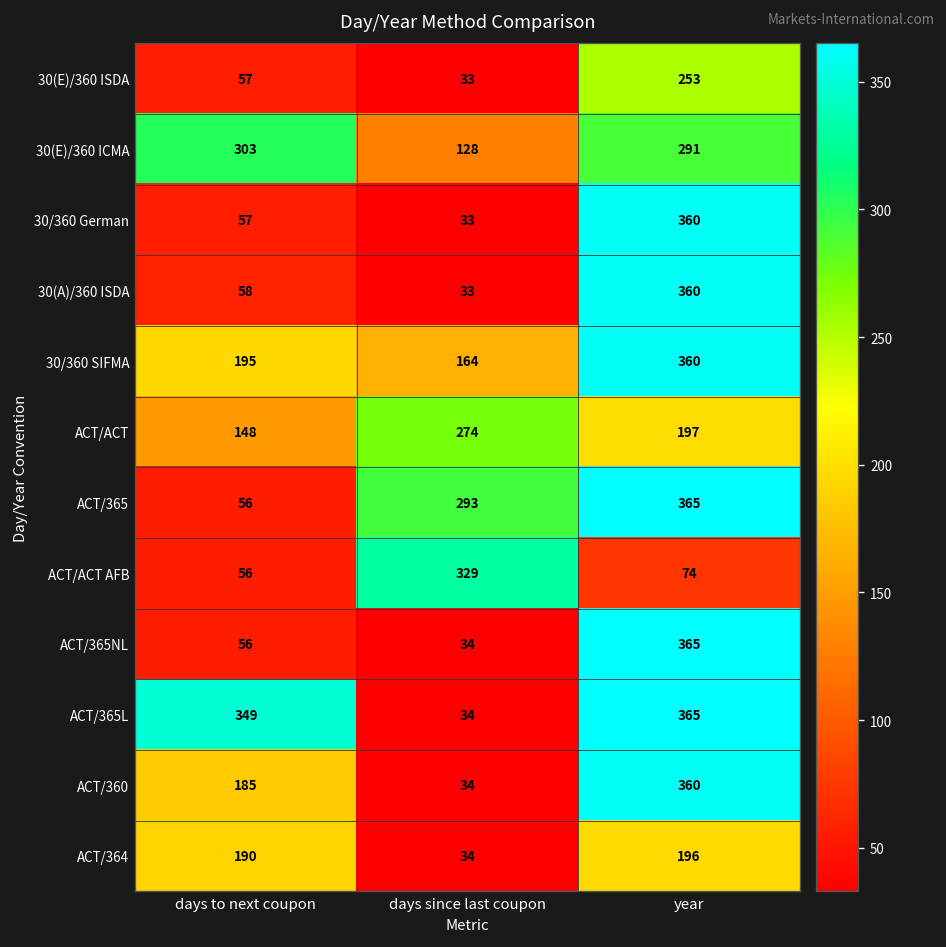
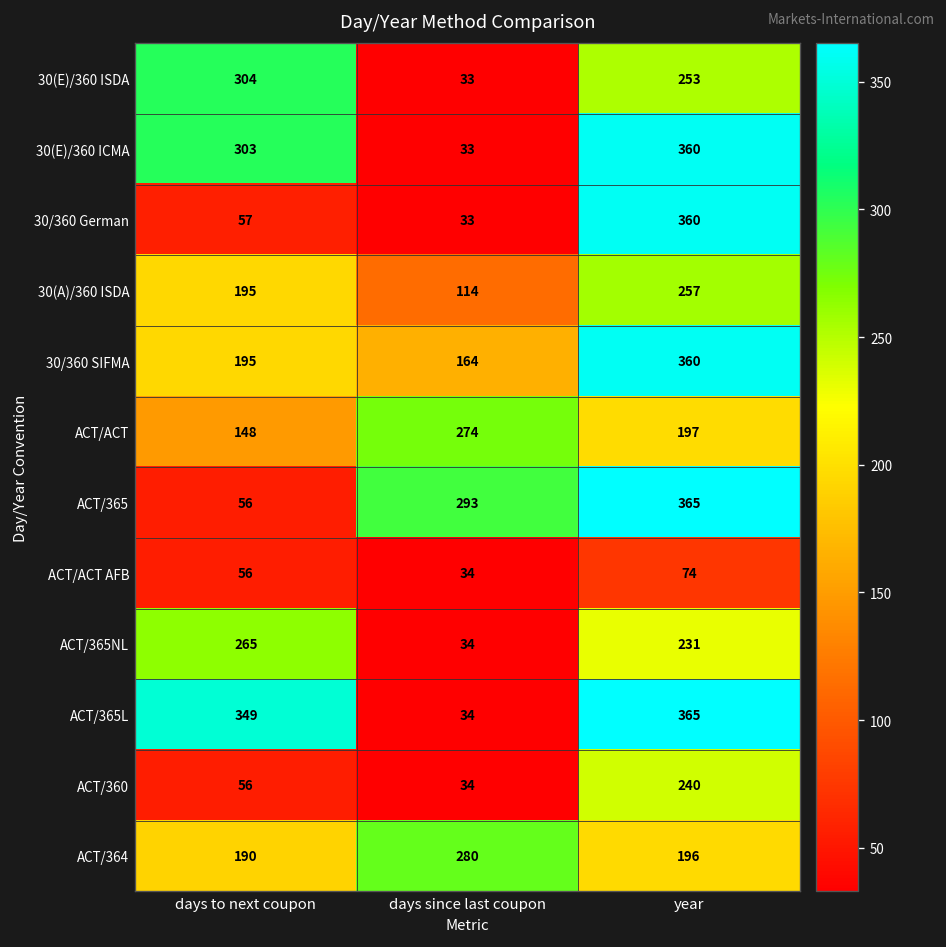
  {
    "30(E)/360 ISDA": {
-     "days to next coupon": 57,
+     "days to next coupon": 304,
      "days since last coupon": 33,
      "year": 253
    },
    "30(E)/360 ICMA": {
      "days to next coupon": 303,
-     "days since last coupon": 128,
-     "year": 291
+     "days since last coupon": 33,
+     "year": 360
    },
    "30/360 German": {
      "days to next coupon": 57,
      "days since last coupon": 33,
      "year": 360
    },
    "30(A)/360 ISDA": {
-     "days to next coupon": 58,
-     "days since last coupon": 33,
-     "year": 360
+     "days to next coupon": 195,
+     "days since last coupon": 114,
+     "year": 257
    },
    "30/360 SIFMA": {
      "days to next coupon": 195,
      "days since last coupon": 164,
      "year": 360
    },
    "ACT/ACT": {
      "days to next coupon": 148,
      "days since last coupon": 274,
      "year": 197
    },
    "ACT/365": {
      "days to next coupon": 56,
      "days since last coupon": 293,
      "year": 365
    },
    "ACT/ACT AFB": {
      "days to next coupon": 56,
-     "days since last coupon": 329,
+     "days since last coupon": 34,
      "year": 74
    },
    "ACT/365NL": {
-     "days to next coupon": 56,
+     "days to next coupon": 265,
      "days since last coupon": 34,
-     "year": 365
+     "year": 231
    },
    "ACT/365L": {
      "days to next coupon": 349,
      "days since last coupon": 34,
      "year": 365
    },
    "ACT/360": {
-     "days to next coupon": 185,
+     "days to next coupon": 56,
      "days since last coupon": 34,
-     "year": 360
+     "year": 240
    },
    "ACT/364": {
      "days to next coupon": 190,
-     "days since last coupon": 34,
+     "days since last coupon": 280,
      "year": 196
    }
  }
